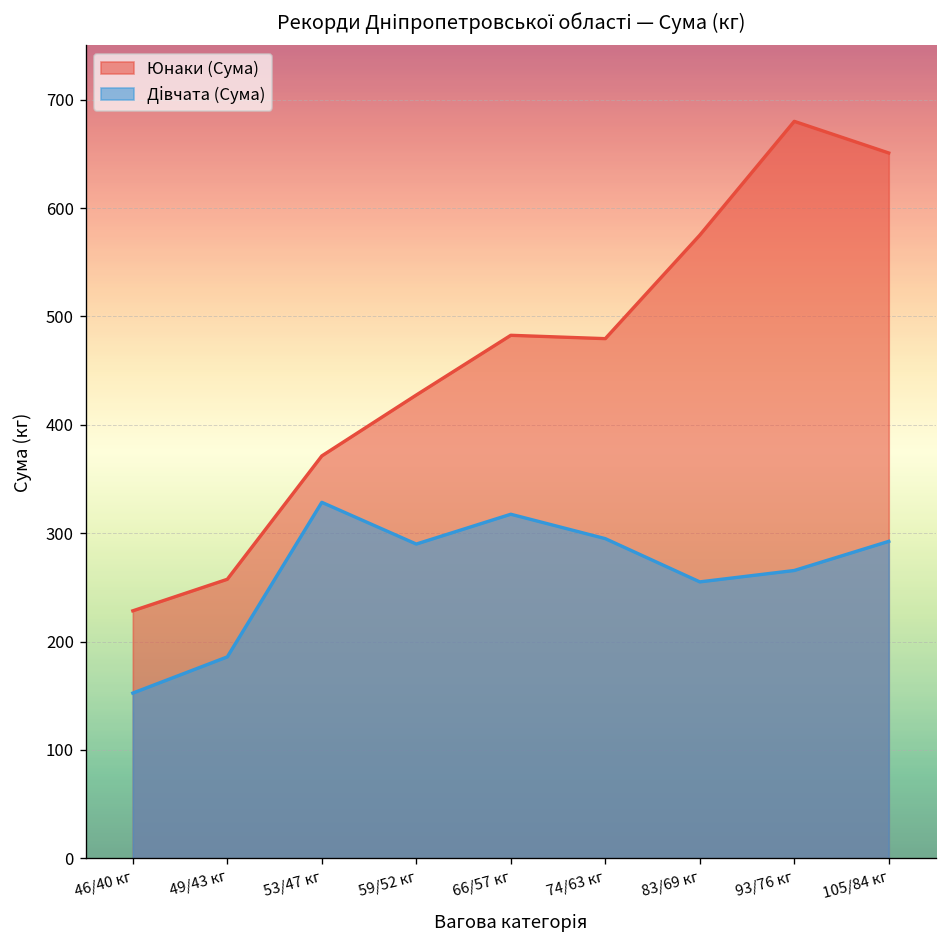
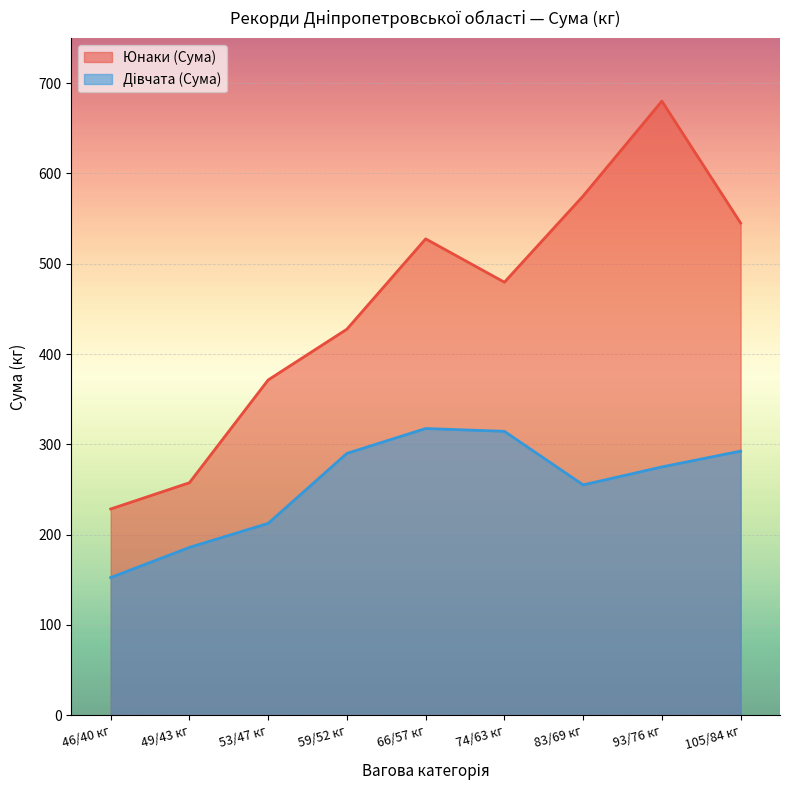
  {
    "Юнаки (Сума)": {
      "46/40 кг": 230,
      "49/43 кг": 260,
      "53/47 кг": 370,
      "59/52 кг": 430,
-     "66/57 кг": 480,
+     "66/57 кг": 530,
      "74/63 кг": 480,
      "83/69 кг": 580,
      "93/76 кг": 680,
-     "105/84 кг": 650
+     "105/84 кг": 550
    },
    "Дівчата (Сума)": {
      "46/40 кг": 150,
      "49/43 кг": 190,
-     "53/47 кг": 330,
+     "53/47 кг": 210,
      "59/52 кг": 290,
      "66/57 кг": 320,
-     "74/63 кг": 300,
+     "74/63 кг": 310,
      "83/69 кг": 260,
-     "93/76 кг": 270,
+     "93/76 кг": 280,
      "105/84 кг": 290
    }
  }
